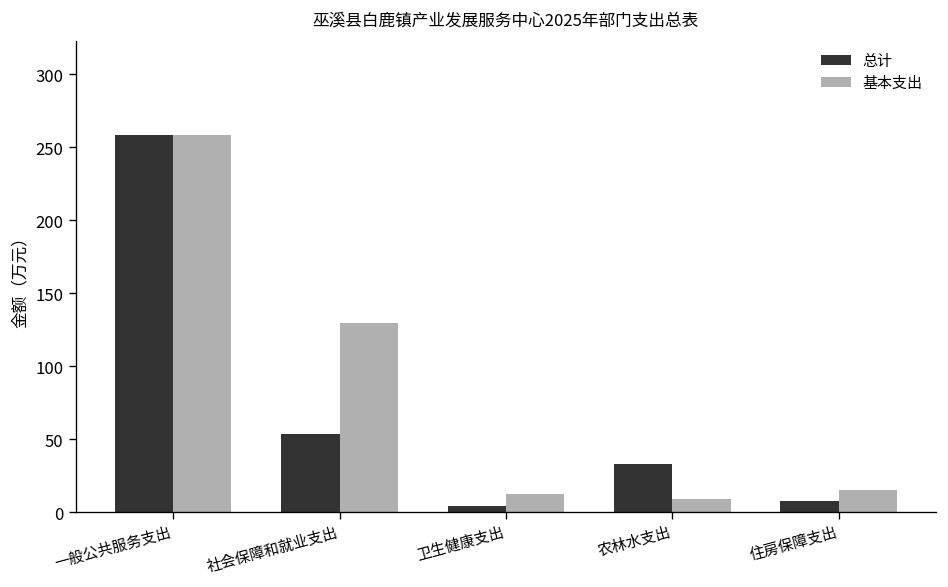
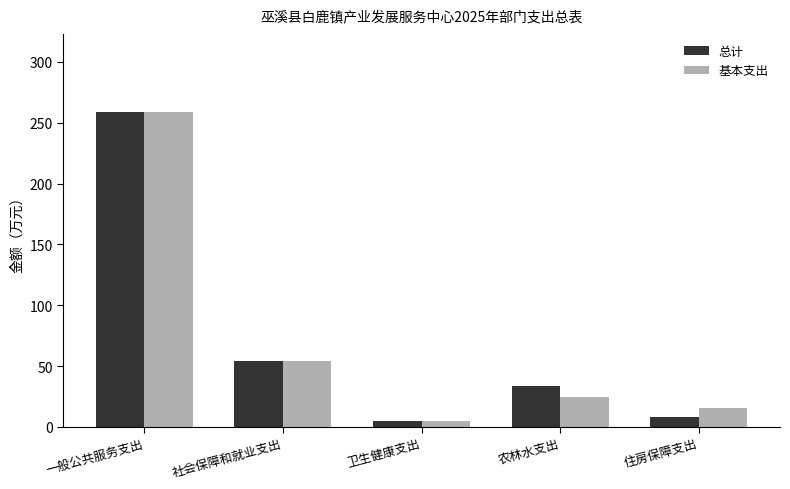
  {
    "总计": {
      "一般公共服务支出": 258,
      "社会保障和就业支出": 54,
      "卫生健康支出": 5,
      "农林水支出": 34,
      "住房保障支出": 8
    },
    "基本支出": {
      "一般公共服务支出": 258,
-     "社会保障和就业支出": 130,
-     "卫生健康支出": 13,
-     "农林水支出": 9,
+     "社会保障和就业支出": 54,
+     "卫生健康支出": 5,
+     "农林水支出": 24,
      "住房保障支出": 15
    }
  }
